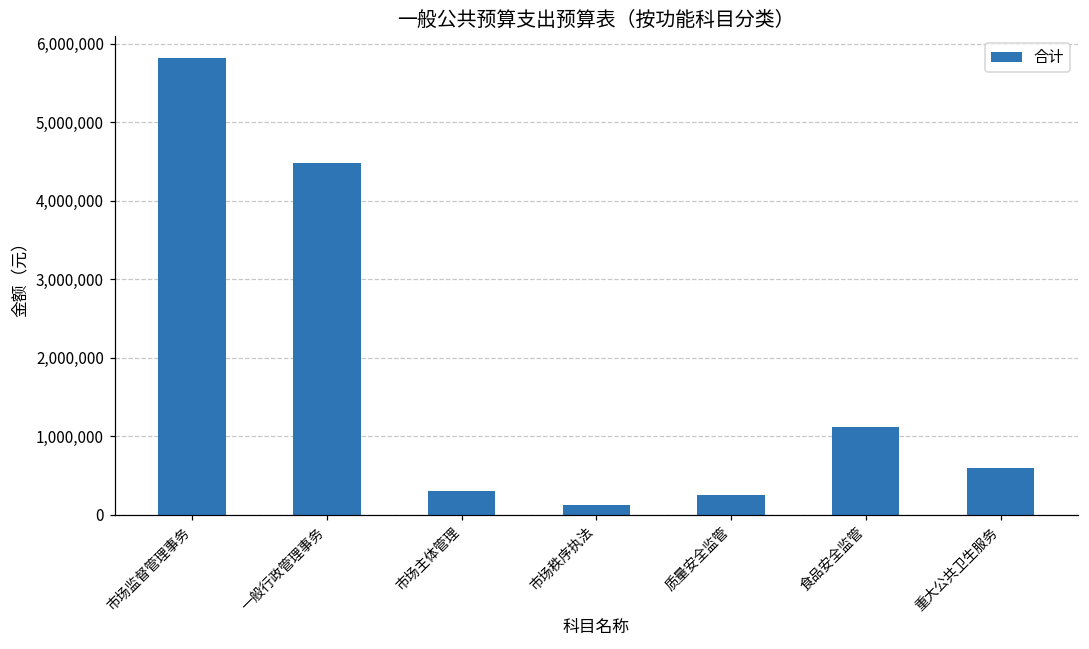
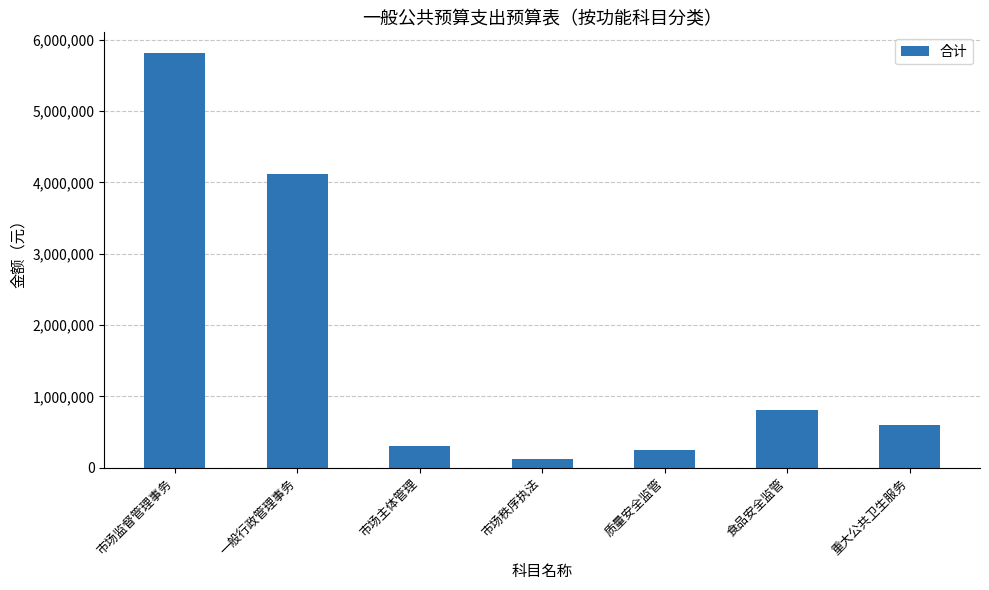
  {
    "市场监督管理事务": "5,800,000",
-   "一般行政管理事务": "4,500,000",
+   "一般行政管理事务": "4,100,000",
    "市场主体管理": "300,000",
    "市场秩序执法": "100,000",
    "质量安全监管": "300,000",
-   "食品安全监管": "1,100,000",
+   "食品安全监管": "800,000",
    "重大公共卫生服务": "600,000"
  }
